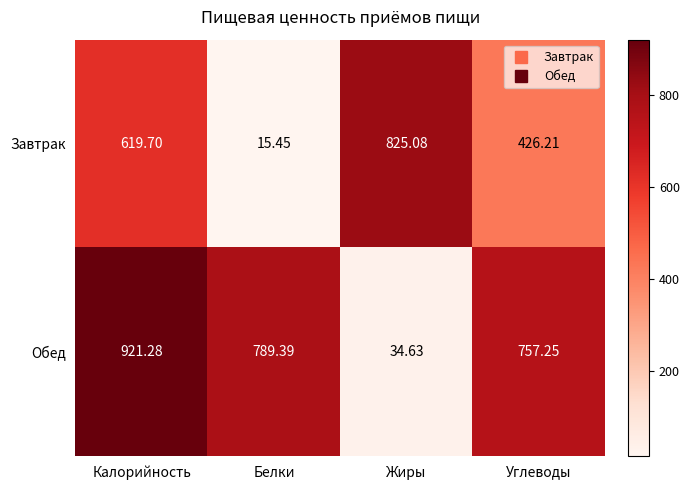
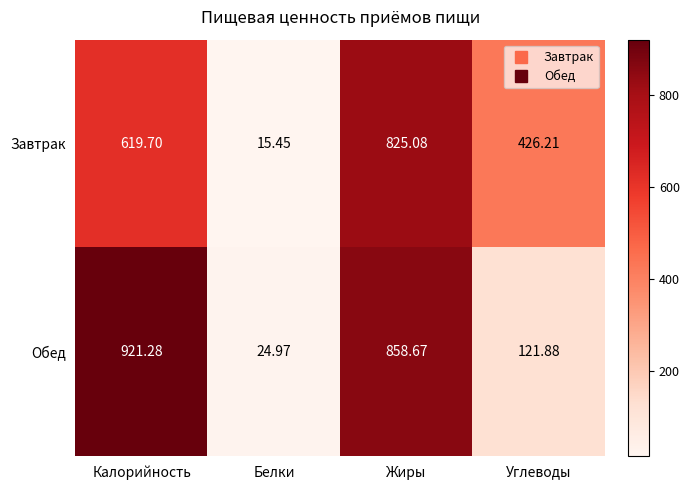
  {
    "Завтрак": {
      "Калорийность": 619.70,
      "Белки": 15.45,
      "Жиры": 825.08,
      "Углеводы": 426.21
    },
    "Обед": {
      "Калорийность": 921.28,
-     "Белки": 789.39,
-     "Жиры": 34.63,
-     "Углеводы": 757.25
+     "Белки": 24.97,
+     "Жиры": 858.67,
+     "Углеводы": 121.88
    }
  }
